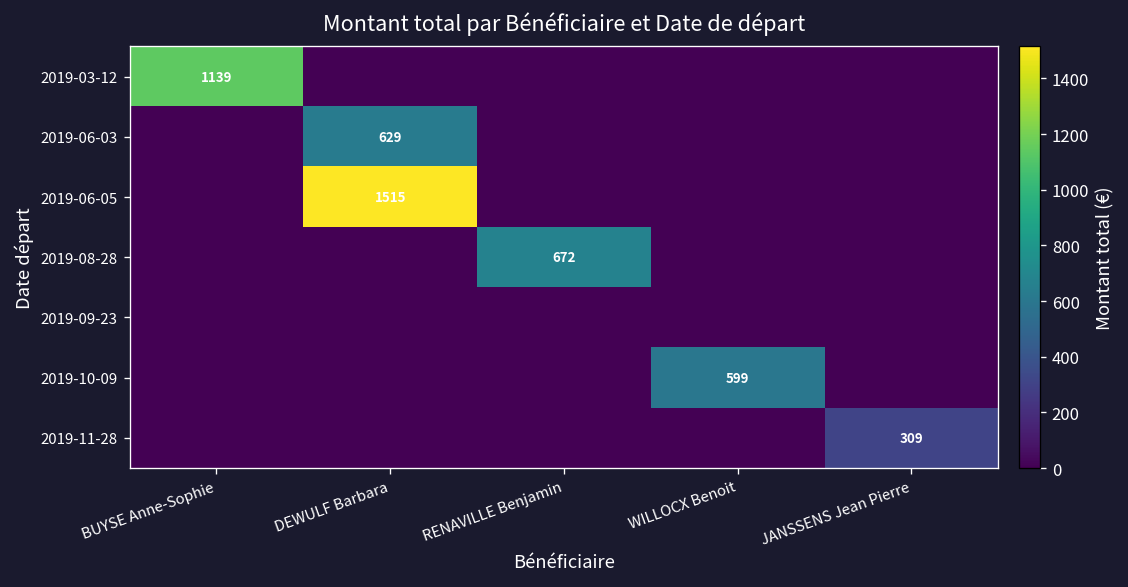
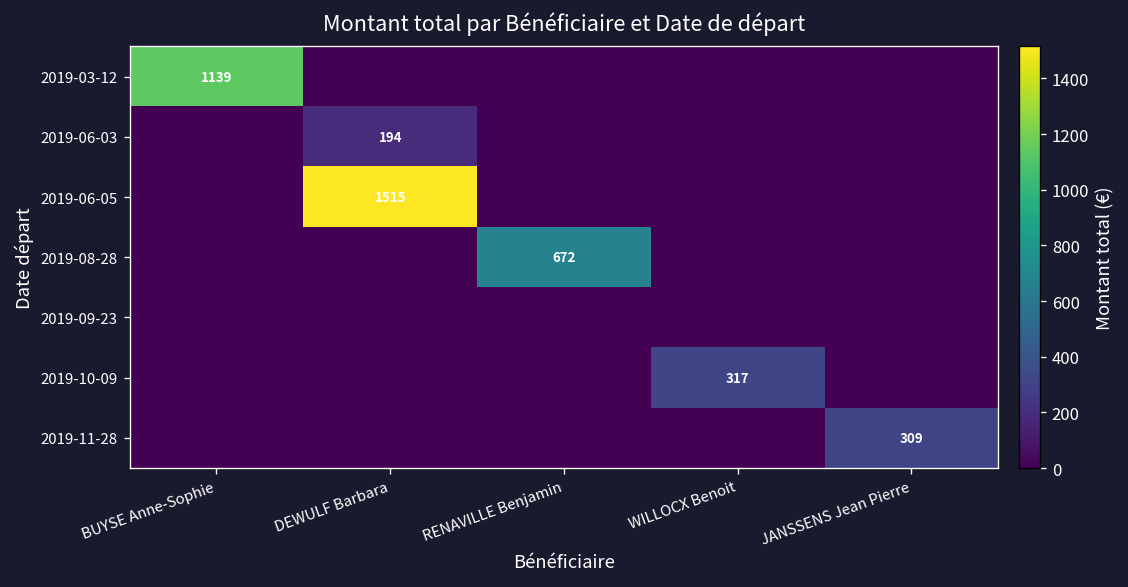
  {
    "2019-03-12": {
      "BUYSE Anne-Sophie": 1139
    },
    "2019-06-03": {
-     "DEWULF Barbara": 629
+     "DEWULF Barbara": 194
    },
    "2019-06-05": {
      "DEWULF Barbara": 1515
    },
    "2019-08-28": {
      "RENAVILLE Benjamin": 672
    },
    "2019-10-09": {
-     "WILLOCX Benoit": 599
+     "WILLOCX Benoit": 317
    },
    "2019-11-28": {
      "JANSSENS Jean Pierre": 309
    }
  }
